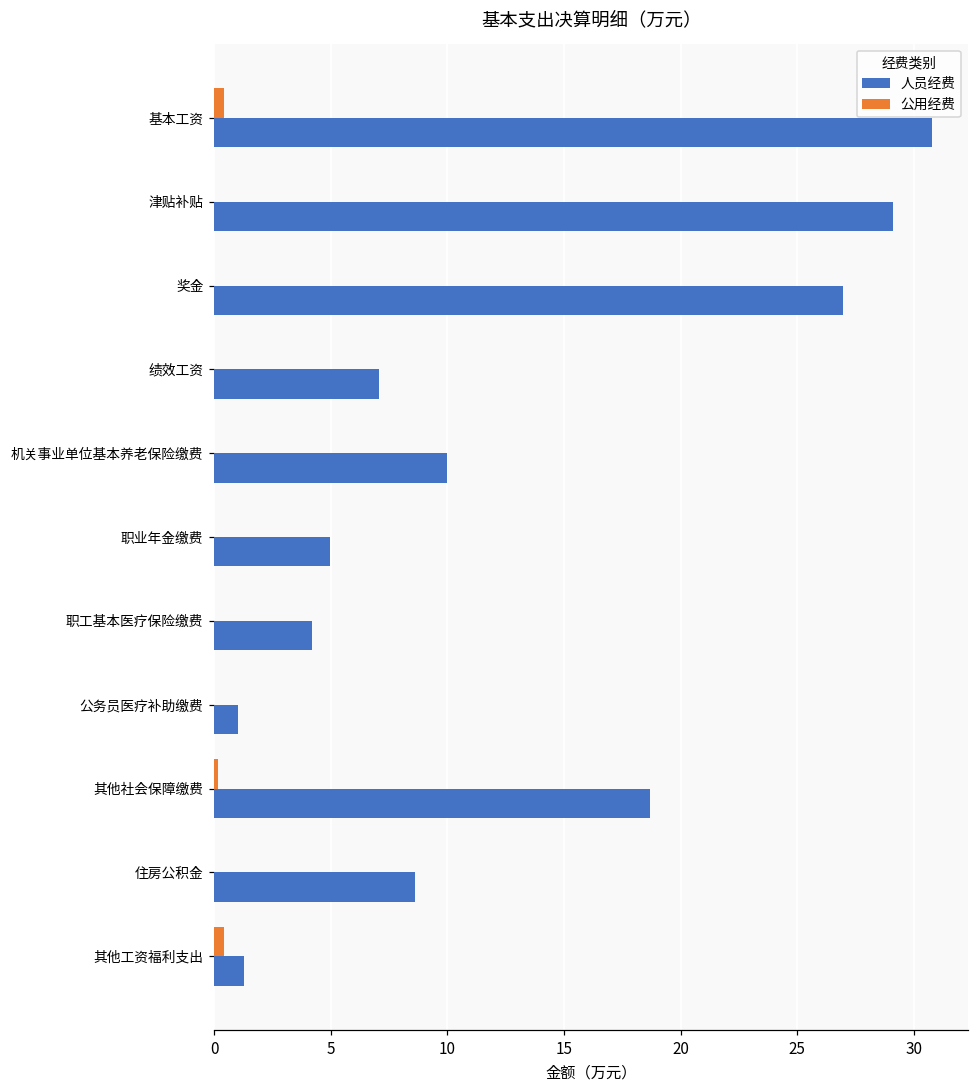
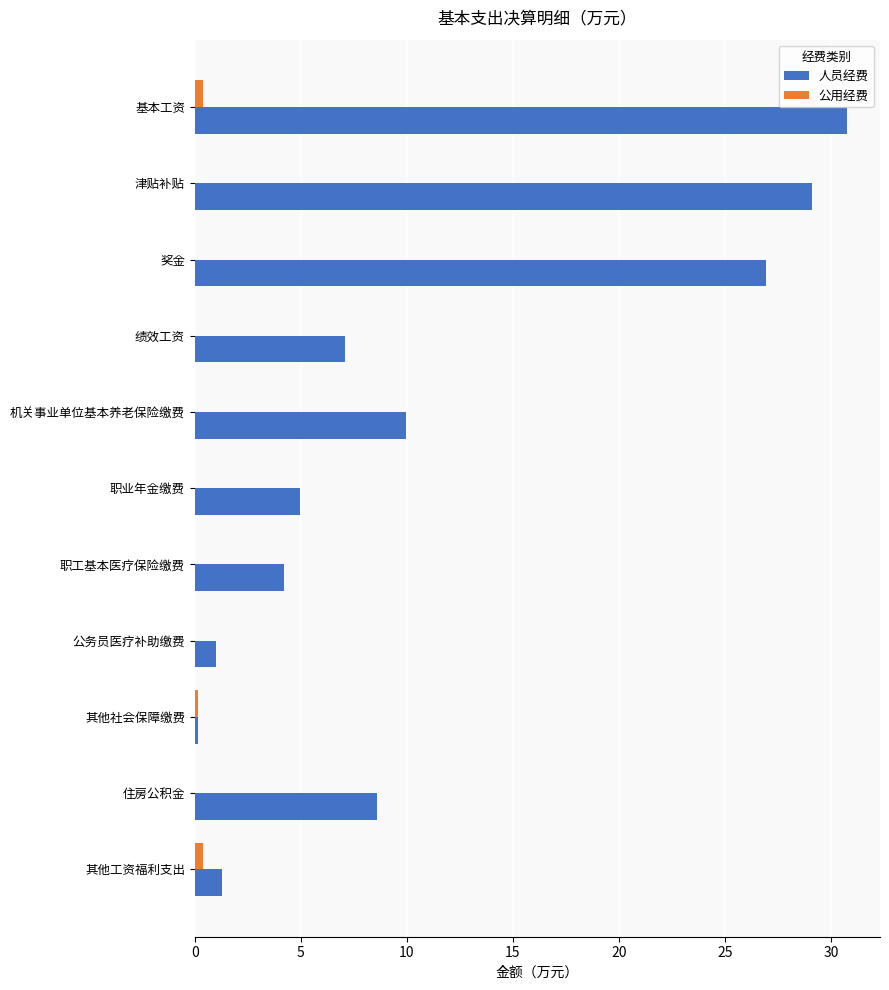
  {
    "人员经费": {
      "基本工资": 30.8,
      "津贴补贴": 29.1,
      "奖金": 27.0,
      "绩效工资": 7.1,
      "机关事业单位基本养老保险缴费": 10.0,
      "职业年金缴费": 5.0,
      "职工基本医疗保险缴费": 4.2,
      "公务员医疗补助缴费": 1.0,
-     "其他社会保障缴费": 18.7,
+     "其他社会保障缴费": 0.2,
      "住房公积金": 8.6,
      "其他工资福利支出": 1.3
    },
    "公用经费": {
      "基本工资": 0.4,
      "津贴补贴": 0.0,
      "奖金": 0.0,
      "绩效工资": 0.0,
      "机关事业单位基本养老保险缴费": 0.0,
      "职业年金缴费": 0.0,
      "职工基本医疗保险缴费": 0.0,
      "公务员医疗补助缴费": 0.0,
      "其他社会保障缴费": 0.2,
      "住房公积金": 0.0,
      "其他工资福利支出": 0.4
    }
  }
